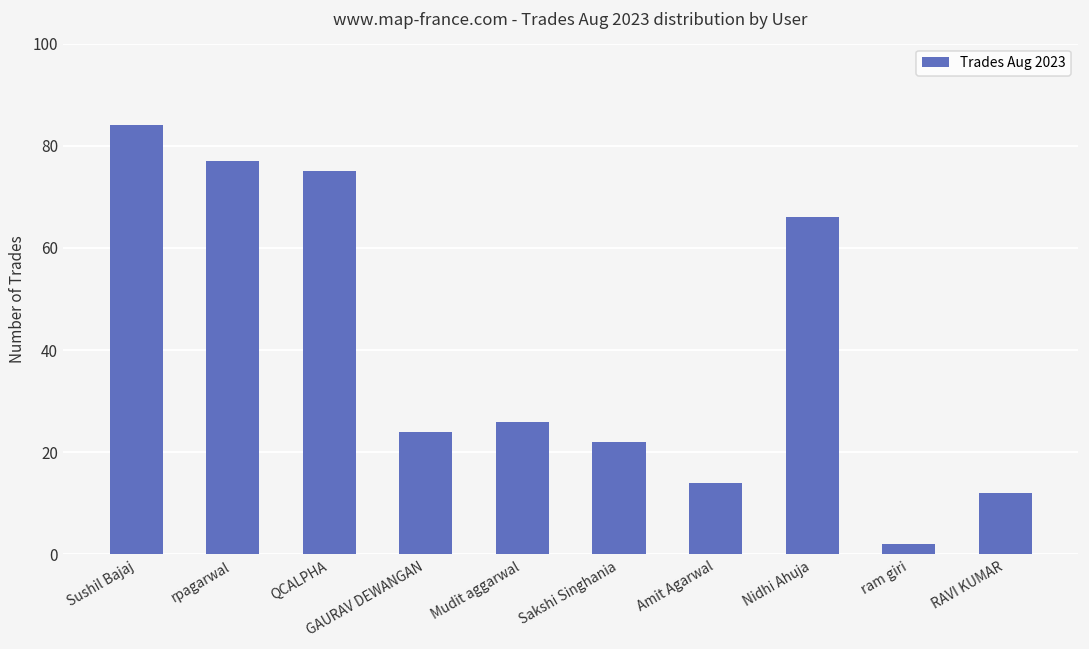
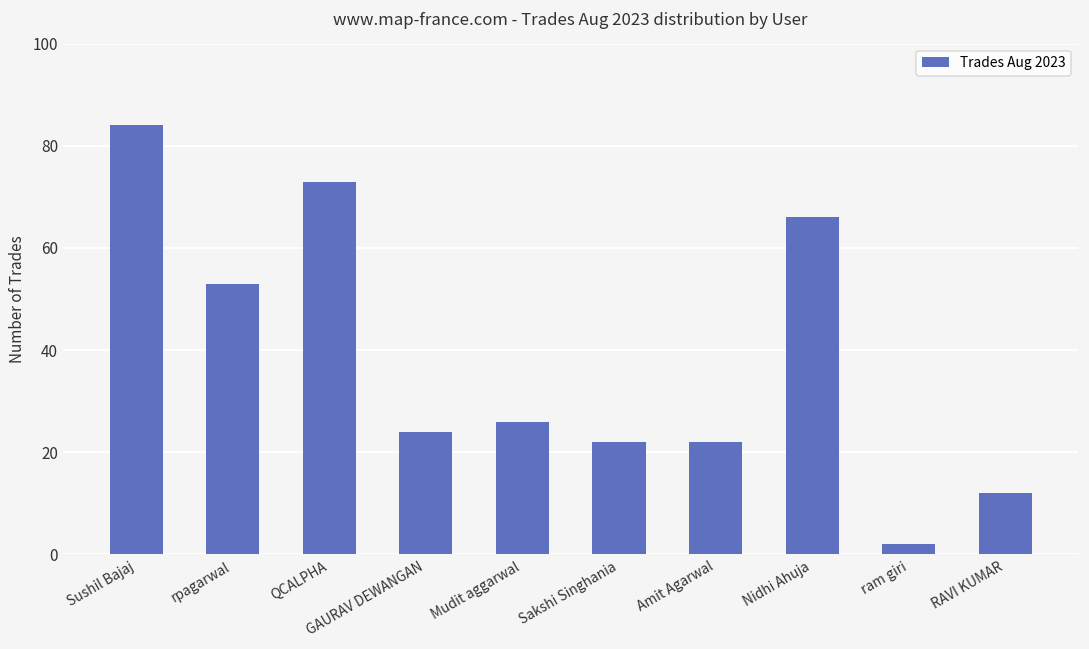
  {
    "Sushil Bajaj": 84,
-   "rpagarwal": 77,
-   "QCALPHA": 75,
+   "rpagarwal": 53,
+   "QCALPHA": 73,
    "GAURAV DEWANGAN": 24,
    "Mudit aggarwal": 26,
    "Sakshi Singhania": 22,
-   "Amit Agarwal": 14,
+   "Amit Agarwal": 22,
    "Nidhi Ahuja": 66,
    "ram giri": 2,
    "RAVI KUMAR": 12
  }
